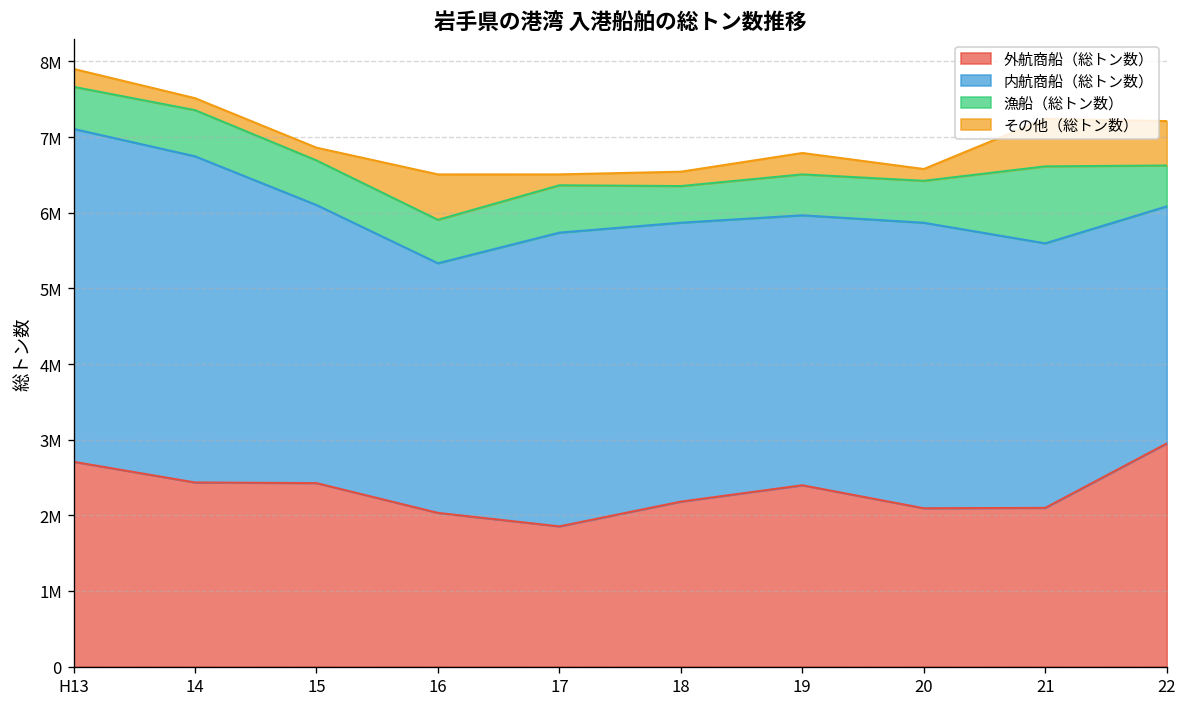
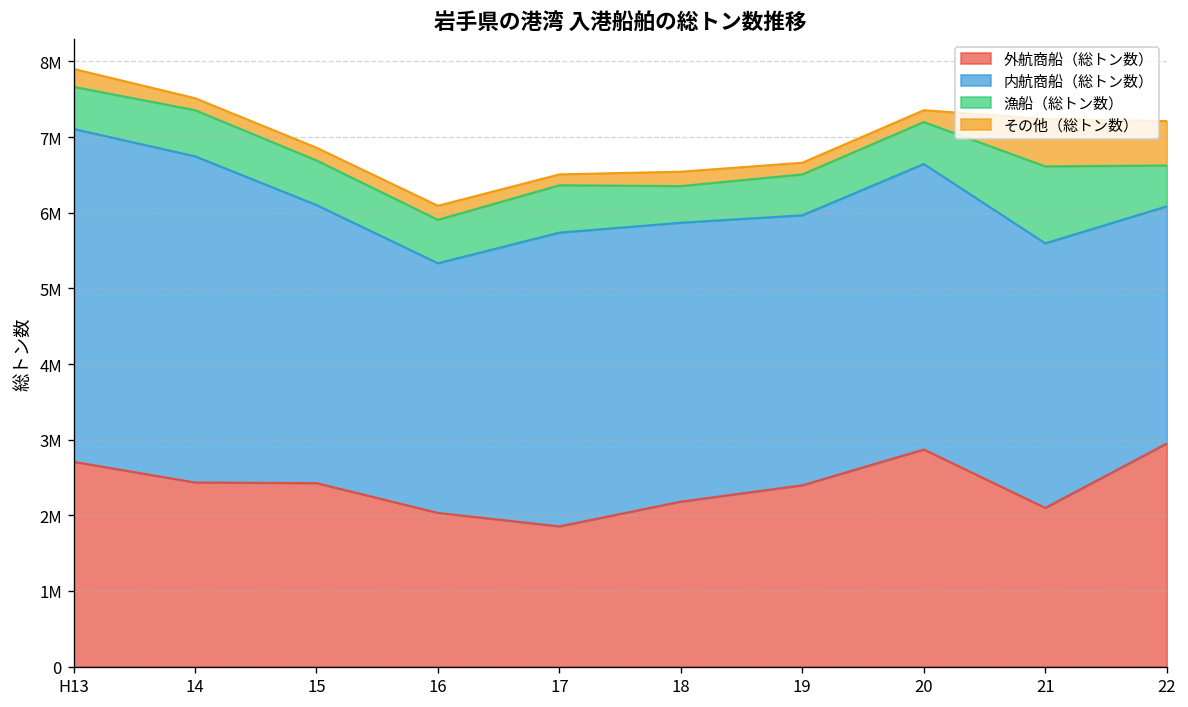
  {
    "外航商船（総トン数）": {
      "H13": 2700000,
      "14": 2400000,
      "15": 2400000,
      "16": 2000000,
      "17": 1900000,
      "18": 2200000,
      "19": 2400000,
-     "20": 2100000,
+     "20": 2900000,
      "21": 2100000,
      "22": 2900000
    },
    "内航商船（総トン数）": {
      "H13": 4400000,
      "14": 4300000,
      "15": 3700000,
      "16": 3300000,
      "17": 3900000,
      "18": 3700000,
      "19": 3600000,
      "20": 3800000,
      "21": 3500000,
      "22": 3100000
    },
    "漁船（総トン数）": {
      "H13": 600000,
      "14": 600000,
      "15": 600000,
      "16": 600000,
      "17": 600000,
      "18": 500000,
      "19": 500000,
      "20": 600000,
      "21": 1000000,
      "22": 500000
    },
    "その他（総トン数）": {
      "H13": 200000,
      "14": 200000,
      "15": 200000,
-     "16": 600000,
+     "16": 200000,
      "17": 100000,
      "18": 200000,
-     "19": 300000,
+     "19": 200000,
      "20": 200000,
      "22": 600000
    }
  }
